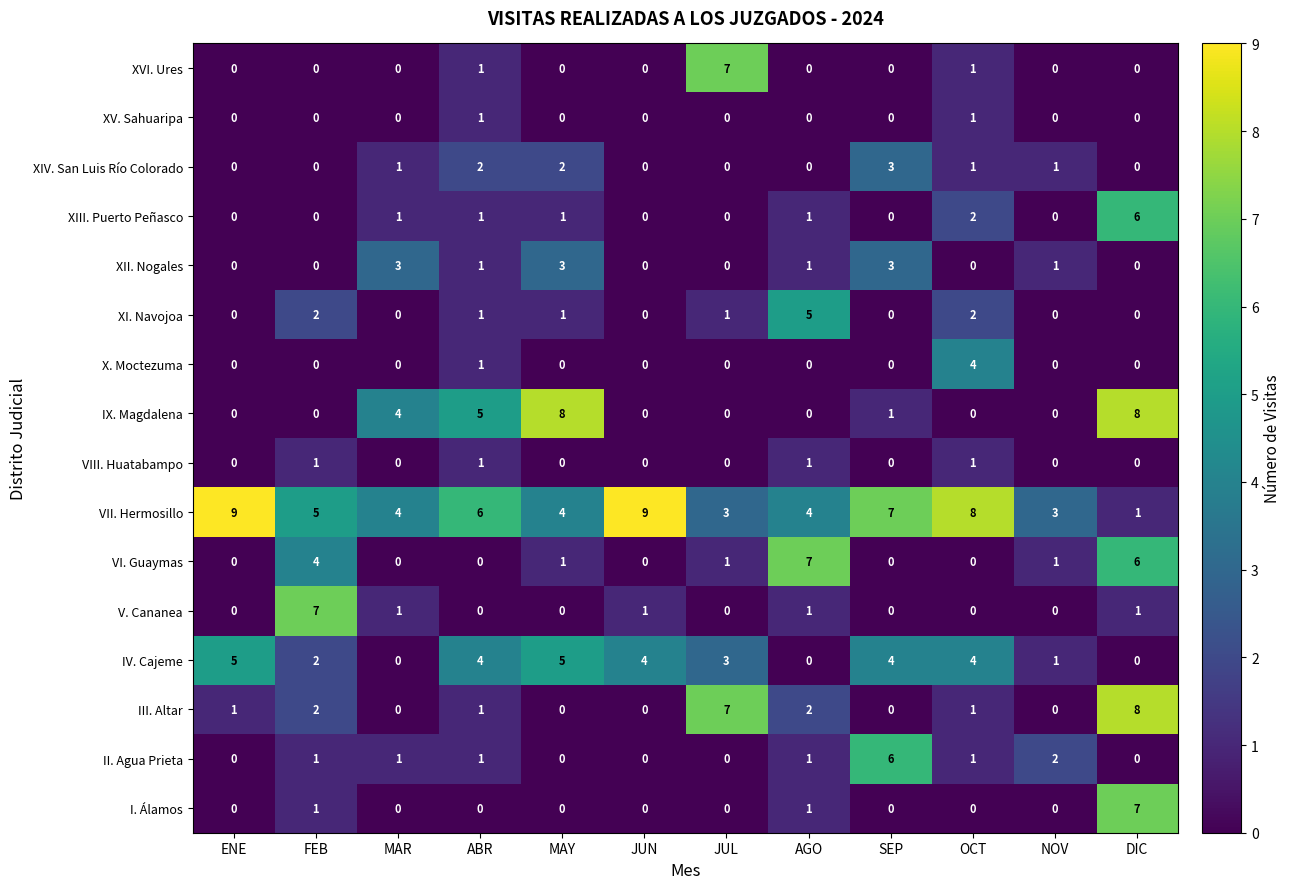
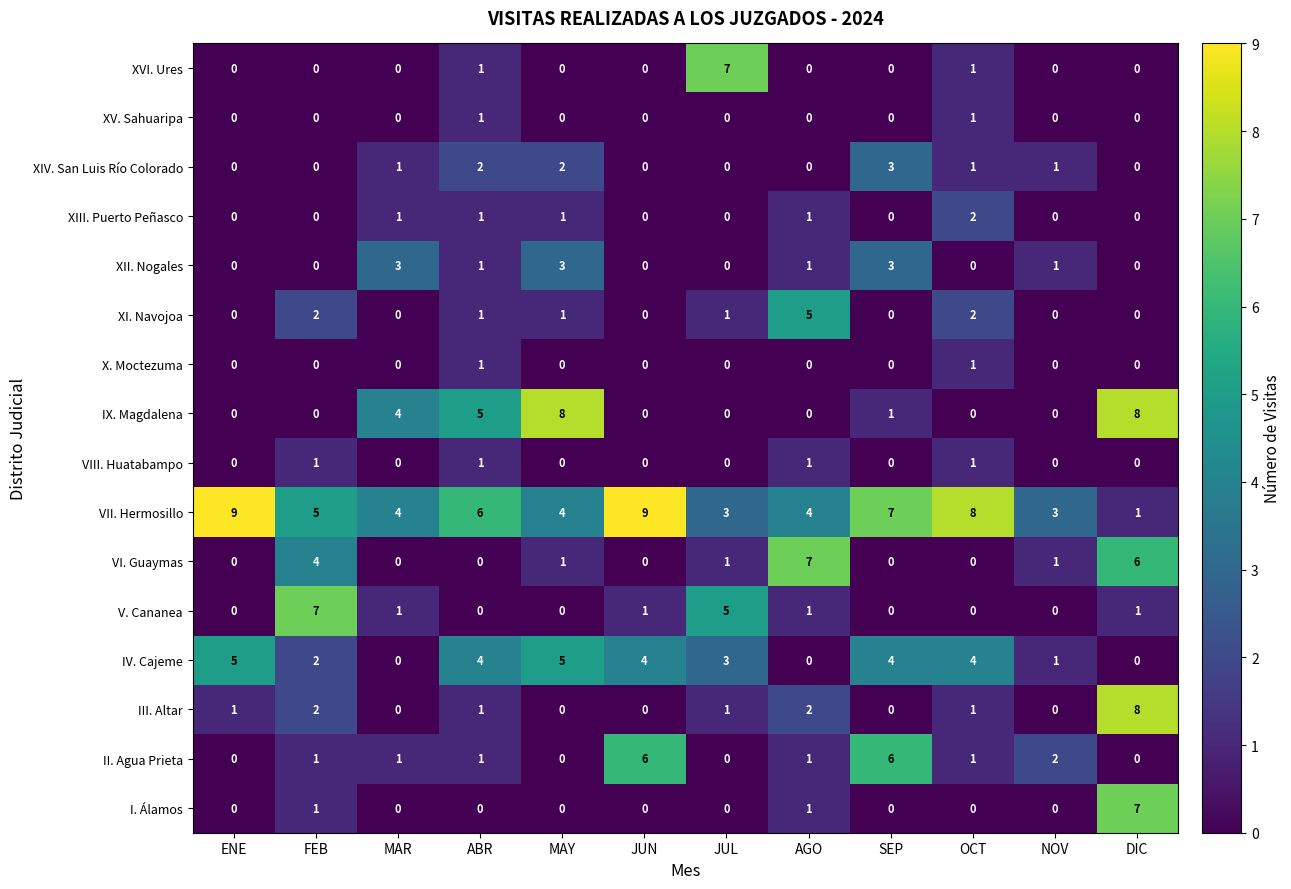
  {
    "XVI. Ures": {
      "ENE": 0,
      "FEB": 0,
      "MAR": 0,
      "ABR": 1,
      "MAY": 0,
      "JUN": 0,
      "JUL": 7,
      "AGO": 0,
      "SEP": 0,
      "OCT": 1,
      "NOV": 0,
      "DIC": 0
    },
    "XV. Sahuaripa": {
      "ENE": 0,
      "FEB": 0,
      "MAR": 0,
      "ABR": 1,
      "MAY": 0,
      "JUN": 0,
      "JUL": 0,
      "AGO": 0,
      "SEP": 0,
      "OCT": 1,
      "NOV": 0,
      "DIC": 0
    },
    "XIV. San Luis Río Colorado": {
      "ENE": 0,
      "FEB": 0,
      "MAR": 1,
      "ABR": 2,
      "MAY": 2,
      "JUN": 0,
      "JUL": 0,
      "AGO": 0,
      "SEP": 3,
      "OCT": 1,
      "NOV": 1,
      "DIC": 0
    },
    "XIII. Puerto Peñasco": {
      "ENE": 0,
      "FEB": 0,
      "MAR": 1,
      "ABR": 1,
      "MAY": 1,
      "JUN": 0,
      "JUL": 0,
      "AGO": 1,
      "SEP": 0,
      "OCT": 2,
      "NOV": 0,
-     "DIC": 6
+     "DIC": 0
    },
    "XII. Nogales": {
      "ENE": 0,
      "FEB": 0,
      "MAR": 3,
      "ABR": 1,
      "MAY": 3,
      "JUN": 0,
      "JUL": 0,
      "AGO": 1,
      "SEP": 3,
      "OCT": 0,
      "NOV": 1,
      "DIC": 0
    },
    "XI. Navojoa": {
      "ENE": 0,
      "FEB": 2,
      "MAR": 0,
      "ABR": 1,
      "MAY": 1,
      "JUN": 0,
      "JUL": 1,
      "AGO": 5,
      "SEP": 0,
      "OCT": 2,
      "NOV": 0,
      "DIC": 0
    },
    "X. Moctezuma": {
      "ENE": 0,
      "FEB": 0,
      "MAR": 0,
      "ABR": 1,
      "MAY": 0,
      "JUN": 0,
      "JUL": 0,
      "AGO": 0,
      "SEP": 0,
-     "OCT": 4,
+     "OCT": 1,
      "NOV": 0,
      "DIC": 0
    },
    "IX. Magdalena": {
      "ENE": 0,
      "FEB": 0,
      "MAR": 4,
      "ABR": 5,
      "MAY": 8,
      "JUN": 0,
      "JUL": 0,
      "AGO": 0,
      "SEP": 1,
      "OCT": 0,
      "NOV": 0,
      "DIC": 8
    },
    "VIII. Huatabampo": {
      "ENE": 0,
      "FEB": 1,
      "MAR": 0,
      "ABR": 1,
      "MAY": 0,
      "JUN": 0,
      "JUL": 0,
      "AGO": 1,
      "SEP": 0,
      "OCT": 1,
      "NOV": 0,
      "DIC": 0
    },
    "VII. Hermosillo": {
      "ENE": 9,
      "FEB": 5,
      "MAR": 4,
      "ABR": 6,
      "MAY": 4,
      "JUN": 9,
      "JUL": 3,
      "AGO": 4,
      "SEP": 7,
      "OCT": 8,
      "NOV": 3,
      "DIC": 1
    },
    "VI. Guaymas": {
      "ENE": 0,
      "FEB": 4,
      "MAR": 0,
      "ABR": 0,
      "MAY": 1,
      "JUN": 0,
      "JUL": 1,
      "AGO": 7,
      "SEP": 0,
      "OCT": 0,
      "NOV": 1,
      "DIC": 6
    },
    "V. Cananea": {
      "ENE": 0,
      "FEB": 7,
      "MAR": 1,
      "ABR": 0,
      "MAY": 0,
      "JUN": 1,
-     "JUL": 0,
+     "JUL": 5,
      "AGO": 1,
      "SEP": 0,
      "OCT": 0,
      "NOV": 0,
      "DIC": 1
    },
    "IV. Cajeme": {
      "ENE": 5,
      "FEB": 2,
      "MAR": 0,
      "ABR": 4,
      "MAY": 5,
      "JUN": 4,
      "JUL": 3,
      "AGO": 0,
      "SEP": 4,
      "OCT": 4,
      "NOV": 1,
      "DIC": 0
    },
    "III. Altar": {
      "ENE": 1,
      "FEB": 2,
      "MAR": 0,
      "ABR": 1,
      "MAY": 0,
      "JUN": 0,
-     "JUL": 7,
+     "JUL": 1,
      "AGO": 2,
      "SEP": 0,
      "OCT": 1,
      "NOV": 0,
      "DIC": 8
    },
    "II. Agua Prieta": {
      "ENE": 0,
      "FEB": 1,
      "MAR": 1,
      "ABR": 1,
      "MAY": 0,
-     "JUN": 0,
+     "JUN": 6,
      "JUL": 0,
      "AGO": 1,
      "SEP": 6,
      "OCT": 1,
      "NOV": 2,
      "DIC": 0
    },
    "I. Álamos": {
      "ENE": 0,
      "FEB": 1,
      "MAR": 0,
      "ABR": 0,
      "MAY": 0,
      "JUN": 0,
      "JUL": 0,
      "AGO": 1,
      "SEP": 0,
      "OCT": 0,
      "NOV": 0,
      "DIC": 7
    }
  }
